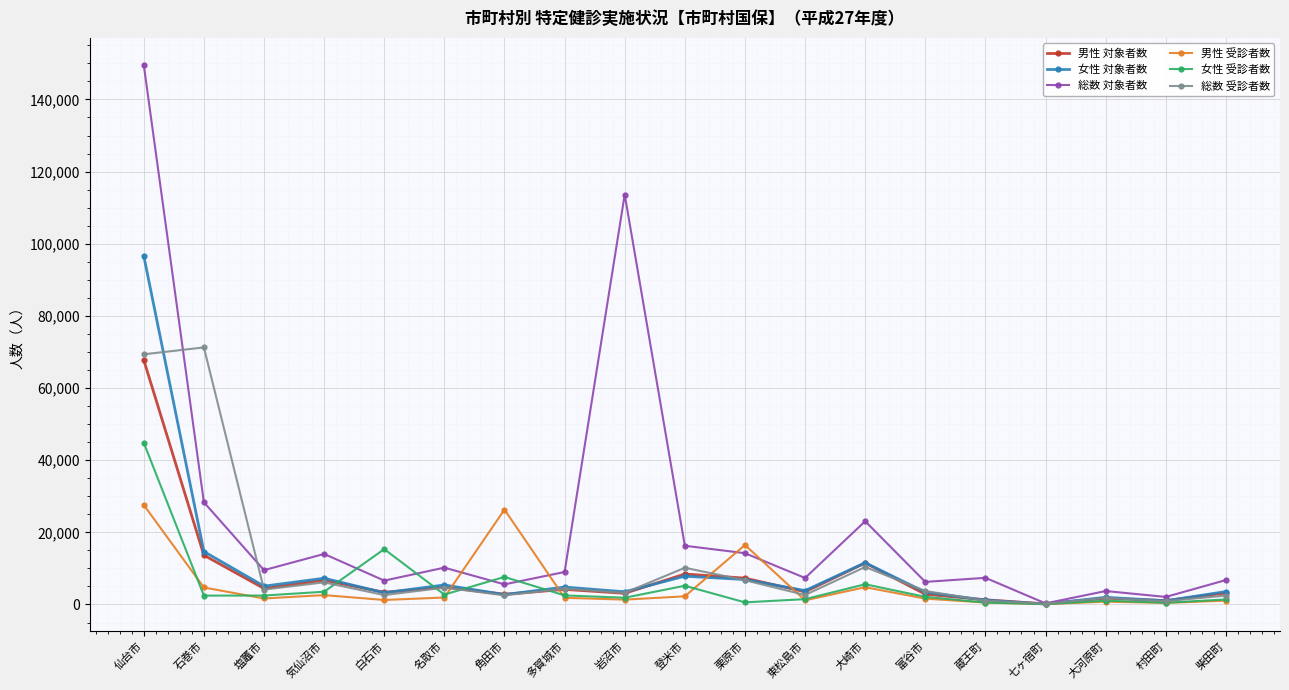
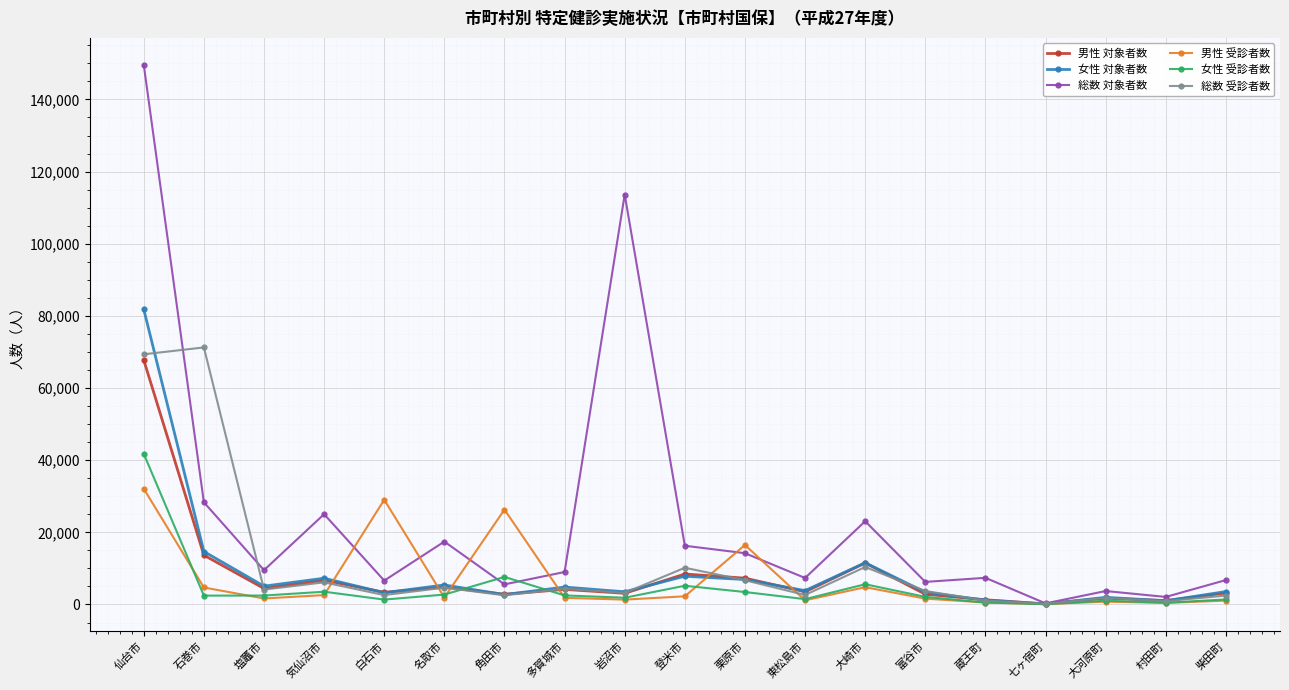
  {
    "男性 対象者数": {
      "仙台市": "68,000",
      "石巻市": "14,000"
    },
    "女性 対象者数": {
-     "仙台市": "97,000",
+     "仙台市": "82,000",
      "石巻市": "15,000"
    },
    "総数 対象者数": {
      "仙台市": "150,000",
      "石巻市": "28,000",
      "塩竈市": "10,000",
-     "気仙沼市": "14,000",
+     "気仙沼市": "25,000",
      "白石市": "7,000",
-     "名取市": "10,000",
+     "名取市": "17,000",
      "角田市": "6,000",
      "多賀城市": "9,000",
      "岩沼市": "114,000",
      "登米市": "16,000",
      "栗原市": "14,000",
      "東松島市": "7,000",
      "大崎市": "23,000",
      "富谷市": "6,000",
      "蔵王町": "7,000",
      "大河原町": "4,000",
      "村田町": "2,000",
      "柴田町": "7,000"
    },
    "男性 受診者数": {
-     "仙台市": "28,000",
+     "仙台市": "32,000",
      "石巻市": "5,000",
      "塩竈市": "2,000",
      "気仙沼市": "3,000",
-     "白石市": "1,000",
+     "白石市": "29,000",
      "名取市": "2,000",
      "角田市": "26,000",
      "登米市": "2,000",
      "栗原市": "16,000",
      "大崎市": "5,000"
    },
    "女性 受診者数": {
-     "仙台市": "45,000",
+     "仙台市": "42,000",
      "石巻市": "2,000",
      "塩竈市": "2,000",
      "気仙沼市": "4,000",
-     "白石市": "15,000",
+     "白石市": "1,000",
      "名取市": "3,000",
      "角田市": "8,000",
      "登米市": "5,000",
-     "栗原市": "1,000",
+     "栗原市": "3,000",
      "大崎市": "6,000"
    },
    "総数 受診者数": {
      "仙台市": "69,000",
      "石巻市": "71,000",
      "登米市": "10,000",
      "東松島市": "3,000",
      "大崎市": "10,000",
      "柴田町": "2,000"
    }
  }
